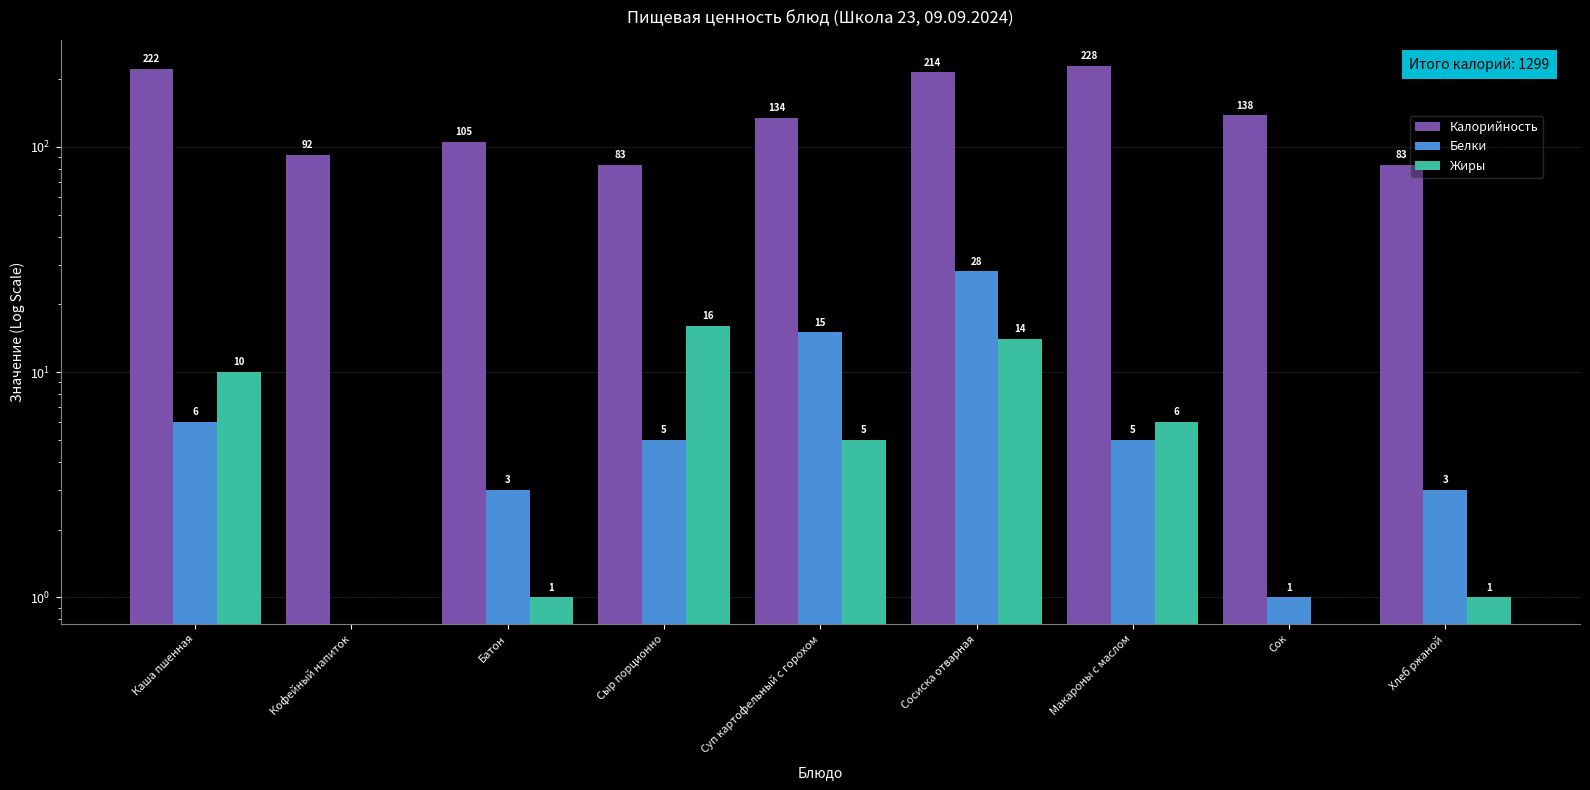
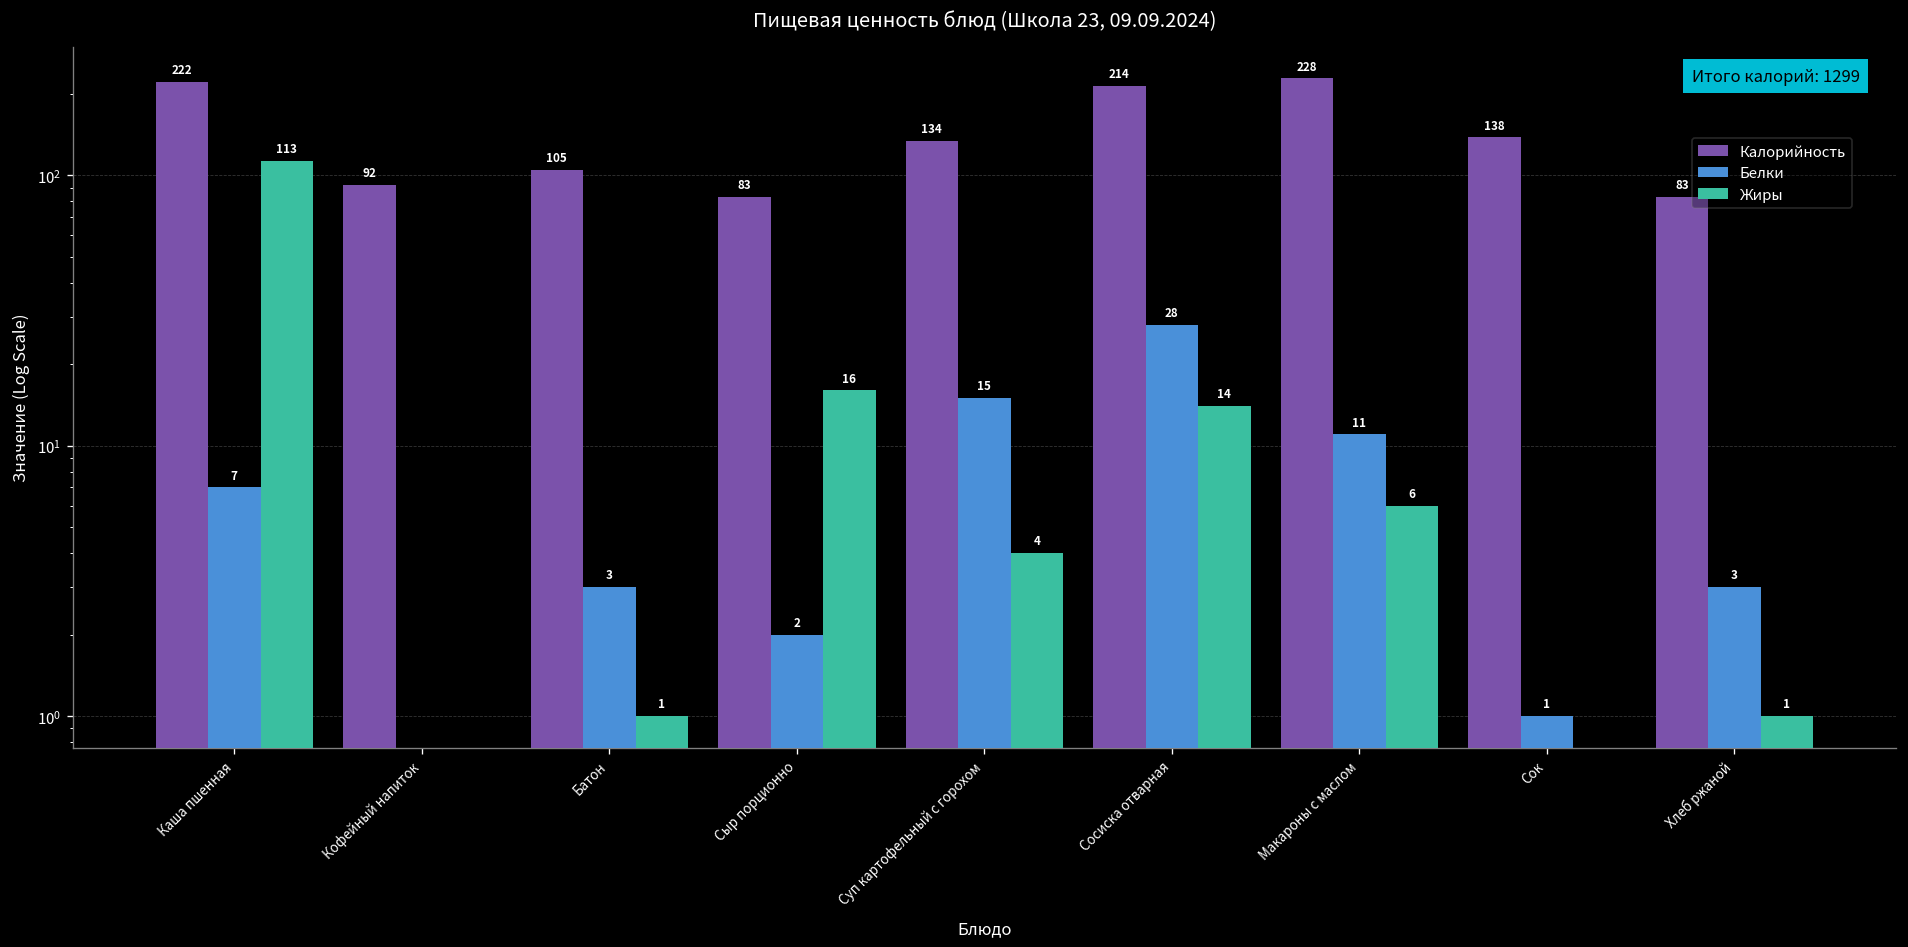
  {
    "Калорийность": {
      "Каша пшенная": 222,
      "Кофейный напиток": 92,
      "Батон": 105,
      "Сыр порционно": 83,
      "Суп картофельный с горохом": 134,
      "Сосиска отварная": 214,
      "Макароны с маслом": 228,
      "Сок": 138,
      "Хлеб ржаной": 83
    },
    "Белки": {
-     "Каша пшенная": 6,
+     "Каша пшенная": 7,
      "Батон": 3,
-     "Сыр порционно": 5,
+     "Сыр порционно": 2,
      "Суп картофельный с горохом": 15,
      "Сосиска отварная": 28,
-     "Макароны с маслом": 5,
+     "Макароны с маслом": 11,
      "Сок": 1,
      "Хлеб ржаной": 3
    },
    "Жиры": {
-     "Каша пшенная": 10,
+     "Каша пшенная": 113,
      "Батон": 1,
      "Сыр порционно": 16,
-     "Суп картофельный с горохом": 5,
+     "Суп картофельный с горохом": 4,
      "Сосиска отварная": 14,
      "Макароны с маслом": 6,
      "Хлеб ржаной": 1
    }
  }
